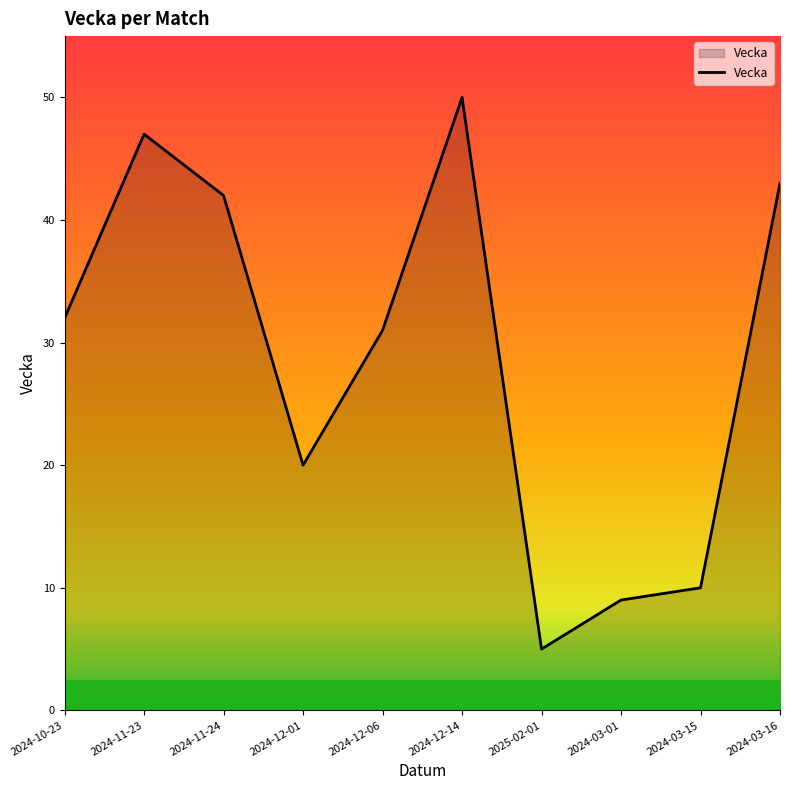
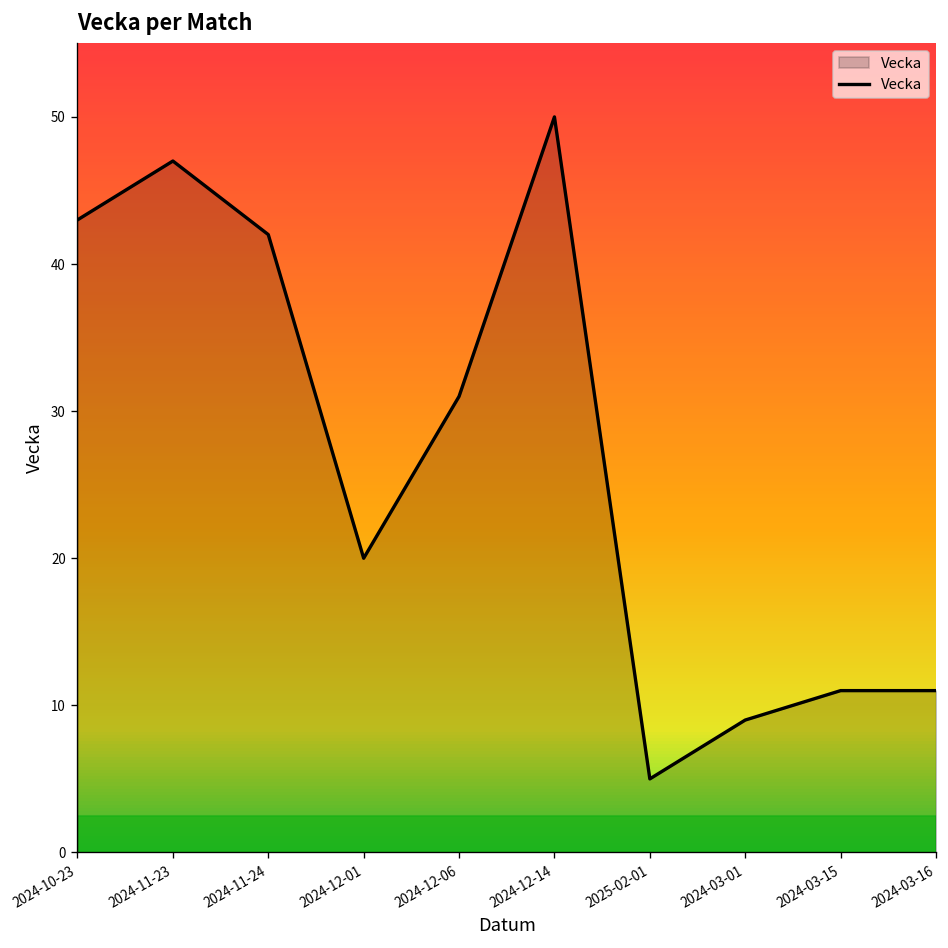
  {
-   "2024-10-23": 32,
+   "2024-10-23": 43,
    "2024-11-23": 47,
    "2024-11-24": 42,
    "2024-12-01": 20,
    "2024-12-06": 31,
    "2024-12-14": 50,
    "2025-02-01": 5,
    "2024-03-01": 9,
-   "2024-03-15": 10,
-   "2024-03-16": 43
+   "2024-03-15": 11,
+   "2024-03-16": 11
  }
